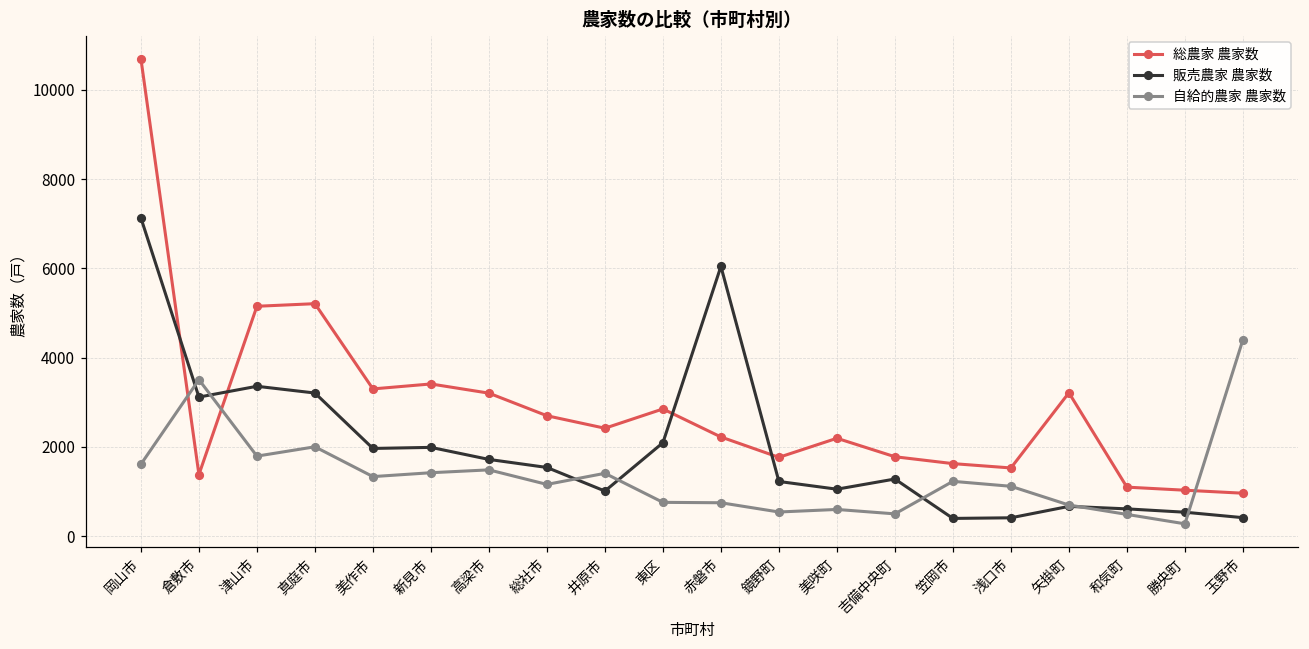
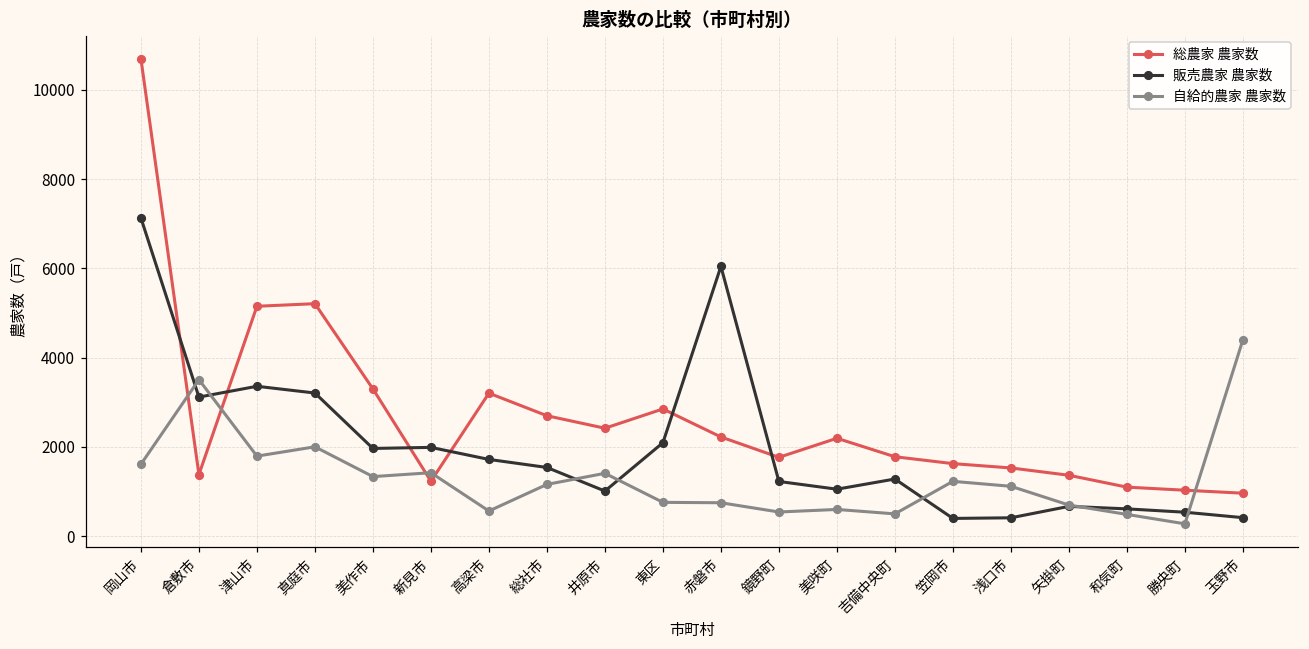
  {
    "総農家 農家数": {
      "岡山市": 10700,
      "倉敷市": 1400,
      "津山市": 5200,
      "真庭市": 5200,
      "美作市": 3300,
-     "新見市": 3400,
+     "新見市": 1200,
      "高梁市": 3200,
      "総社市": 2700,
      "井原市": 2400,
      "東区": 2900,
      "赤磐市": 2200,
      "鏡野町": 1800,
      "美咲町": 2200,
      "吉備中央町": 1800,
      "笠岡市": 1600,
      "浅口市": 1500,
-     "矢掛町": 3200,
+     "矢掛町": 1400,
      "和気町": 1100,
      "勝央町": 1000,
      "玉野市": 1000
    },
    "販売農家 農家数": {
      "岡山市": 7100,
      "倉敷市": 3100,
      "津山市": 3400,
      "真庭市": 3200,
      "美作市": 2000,
      "新見市": 2000,
      "高梁市": 1700,
      "総社市": 1500,
      "井原市": 1000,
      "東区": 2100,
      "赤磐市": 6000,
      "鏡野町": 1200,
      "美咲町": 1100,
      "吉備中央町": 1300,
      "笠岡市": 400,
      "浅口市": 400,
      "和気町": 600,
      "勝央町": 500,
      "玉野市": 400
    },
    "自給的農家 農家数": {
      "岡山市": 1600,
      "倉敷市": 3500,
      "津山市": 1800,
      "真庭市": 2000,
      "美作市": 1300,
      "新見市": 1400,
-     "高梁市": 1500,
+     "高梁市": 600,
      "総社市": 1200,
      "井原市": 1400,
      "東区": 800,
      "赤磐市": 700,
      "鏡野町": 500,
      "美咲町": 600,
      "吉備中央町": 500,
      "笠岡市": 1200,
      "浅口市": 1100,
      "和気町": 500,
      "勝央町": 300,
      "玉野市": 4400
    }
  }
